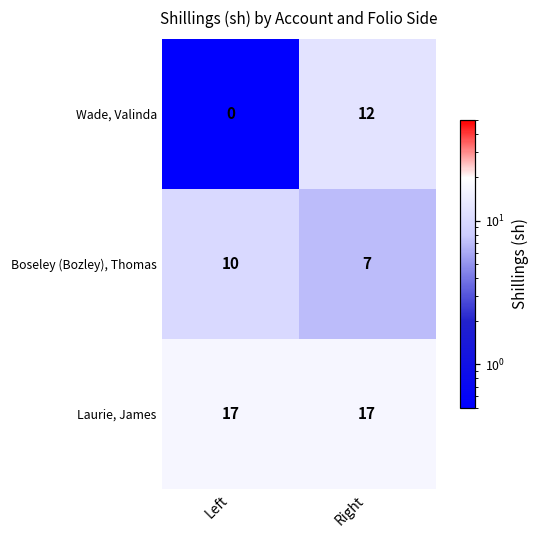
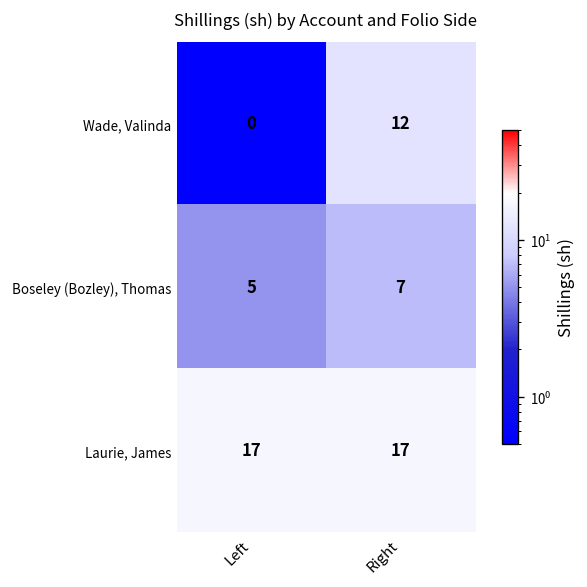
  {
    "Wade, Valinda": {
      "Left": 0,
      "Right": 12
    },
    "Boseley (Bozley), Thomas": {
-     "Left": 10,
+     "Left": 5,
      "Right": 7
    },
    "Laurie, James": {
      "Left": 17,
      "Right": 17
    }
  }
